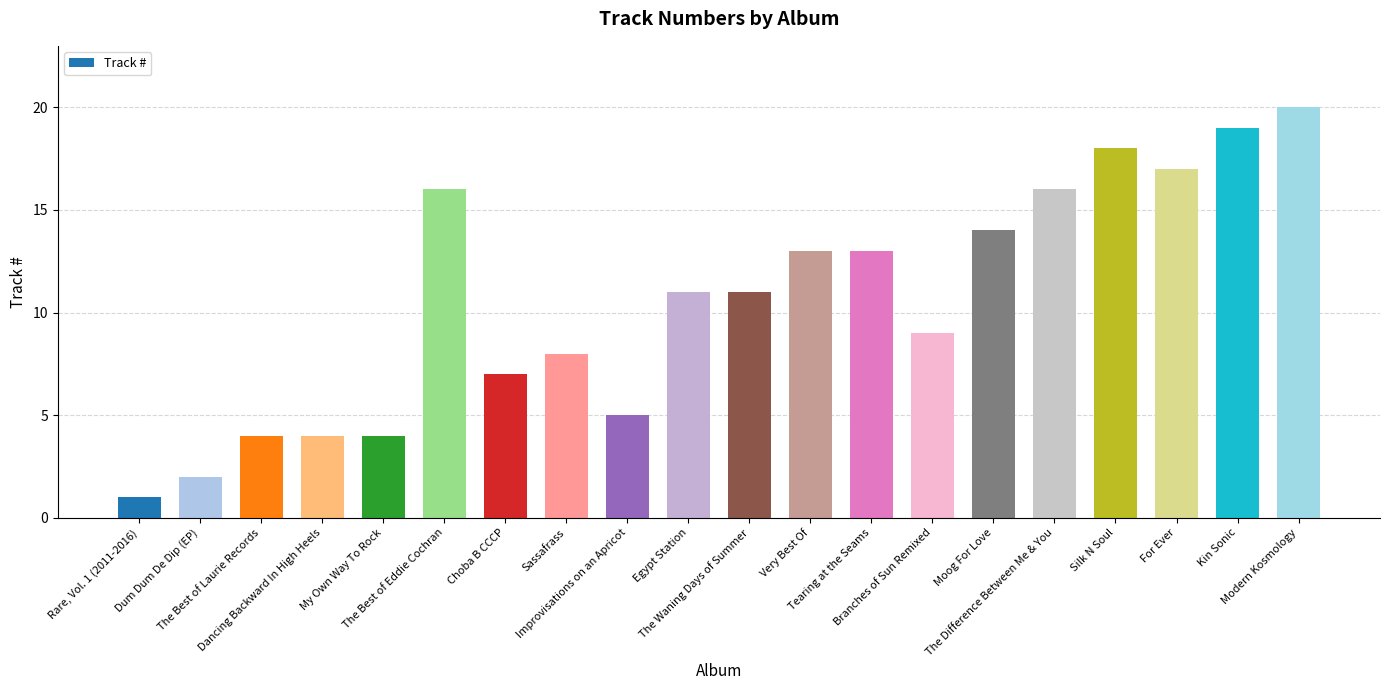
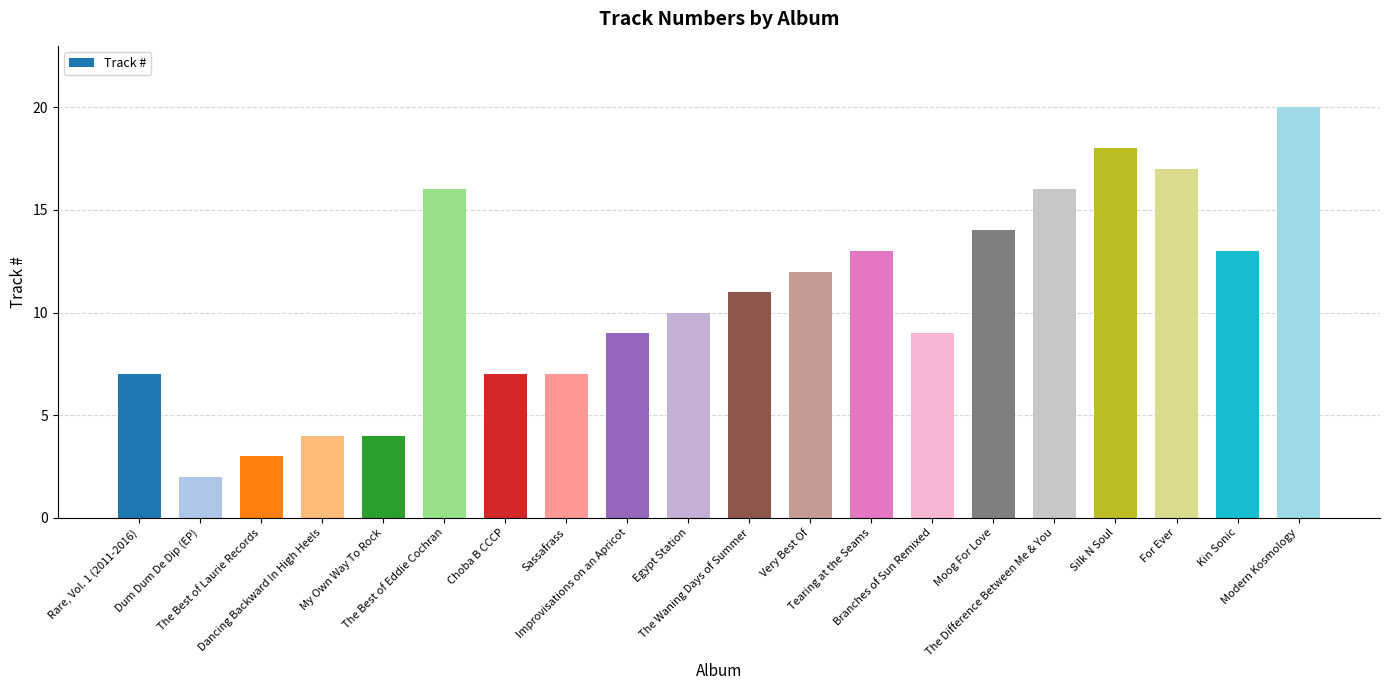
  {
-   "Rare, Vol. 1 (2011-2016)": 1,
+   "Rare, Vol. 1 (2011-2016)": 7,
    "Dum Dum De Dip (EP)": 2,
-   "The Best of Laurie Records": 4,
+   "The Best of Laurie Records": 3,
    "Dancing Backward In High Heels": 4,
    "My Own Way To Rock": 4,
    "The Best of Eddie Cochran": 16,
    "Choba B CCCP": 7,
-   "Sassafrass": 8,
-   "Improvisations on an Apricot": 5,
-   "Egypt Station": 11,
+   "Sassafrass": 7,
+   "Improvisations on an Apricot": 9,
+   "Egypt Station": 10,
    "The Waning Days of Summer": 11,
-   "Very Best Of": 13,
+   "Very Best Of": 12,
    "Tearing at the Seams": 13,
    "Branches of Sun Remixed": 9,
    "Moog For Love": 14,
    "The Difference Between Me & You": 16,
    "Silk N Soul": 18,
    "For Ever": 17,
-   "Kin Sonic": 19,
+   "Kin Sonic": 13,
    "Modern Kosmology": 20
  }
